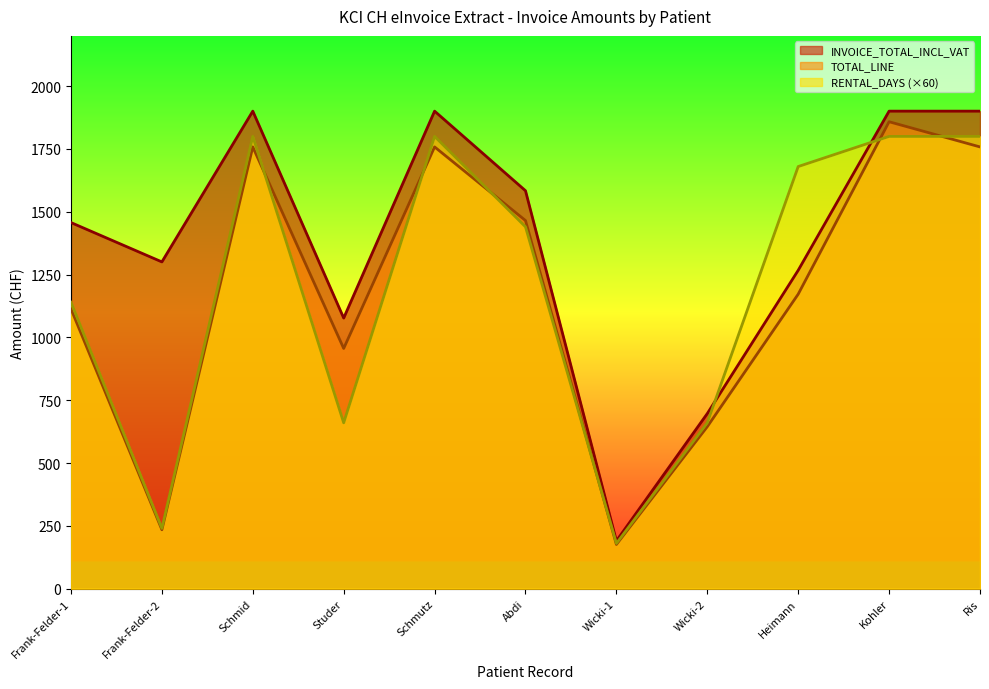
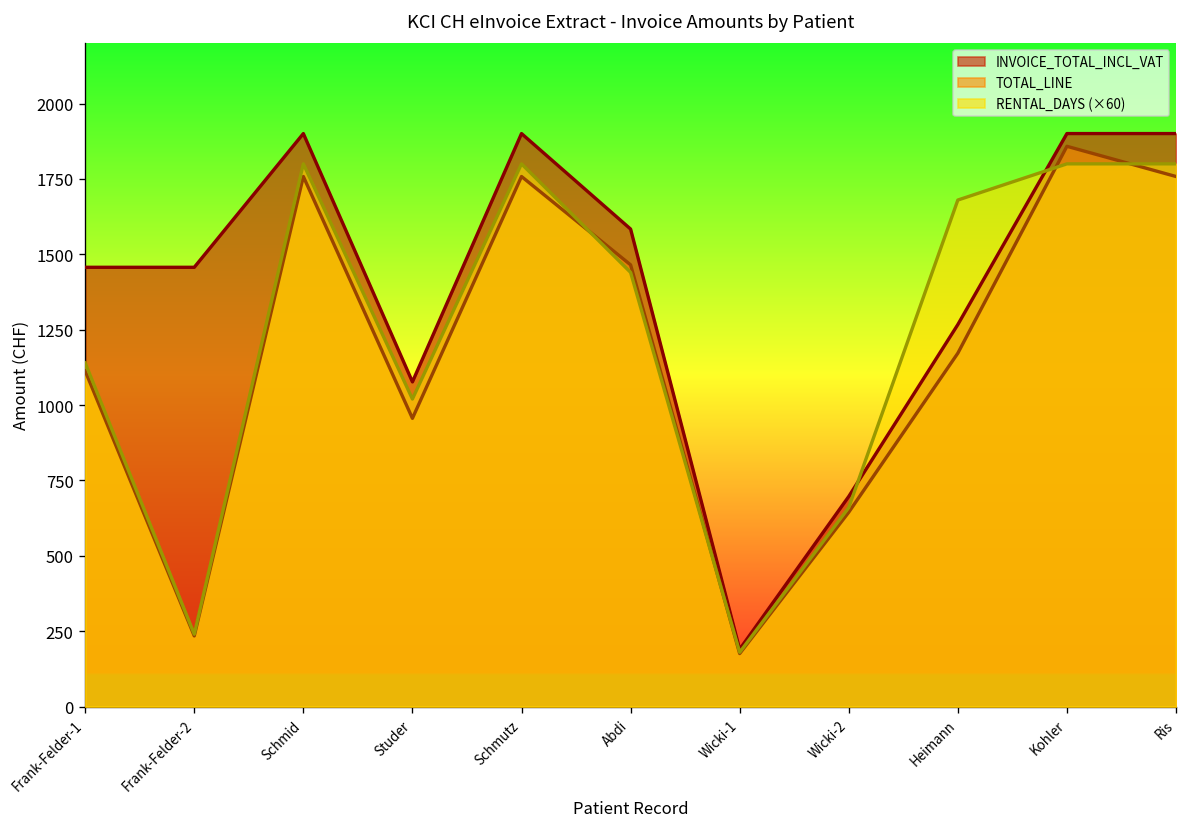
  {
    "INVOICE_TOTAL_INCL_VAT": {
      "Frank-Felder-1": 1460,
-     "Frank-Felder-2": 1300,
+     "Frank-Felder-2": 1460,
      "Schmid": 1900,
      "Studer": 1080,
      "Schmutz": 1900,
      "Abdi": 1580,
      "Wicki-2": 700,
      "Heimann": 1270,
      "Kohler": 1900,
      "Ris": 1900
    },
    "TOTAL_LINE": {
      "Frank-Felder-1": 1110,
      "Schmid": 1760,
      "Studer": 960,
      "Schmutz": 1760,
      "Abdi": 1470,
      "Wicki-2": 640,
      "Heimann": 1170,
      "Kohler": 1860,
      "Ris": 1760
    },
    "RENTAL_DAYS (×60)": {
      "Frank-Felder-1": 1140,
      "Schmid": 1800,
-     "Studer": 660,
+     "Studer": 1020,
      "Schmutz": 1800,
      "Abdi": 1440,
      "Wicki-2": 660,
      "Heimann": 1680,
      "Kohler": 1800,
      "Ris": 1800
    }
  }
